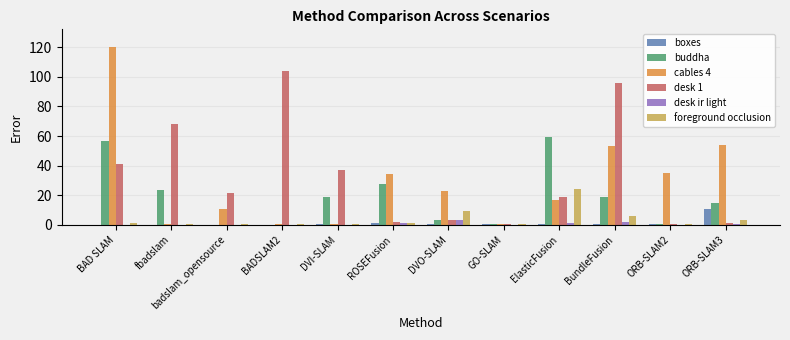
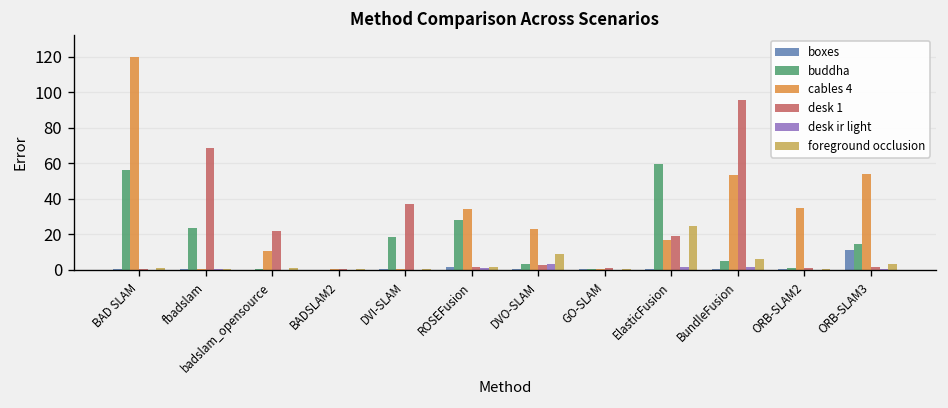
  {
    "buddha": {
      "BAD SLAM": 56,
      "fbadslam": 23,
      "DVI-SLAM": 19,
      "ROSEFusion": 28,
      "DVO-SLAM": 3,
      "ElasticFusion": 59,
-     "BundleFusion": 19,
+     "BundleFusion": 5,
      "ORB-SLAM3": 15
    },
    "desk 1": {
-     "BAD SLAM": 41,
+     "BAD SLAM": 0,
      "fbadslam": 68,
      "badslam_opensource": 22,
-     "BADSLAM2": 104,
+     "BADSLAM2": 1,
      "DVI-SLAM": 37,
      "ROSEFusion": 2,
      "DVO-SLAM": 3,
      "ElasticFusion": 19,
      "BundleFusion": 95
    }
  }
